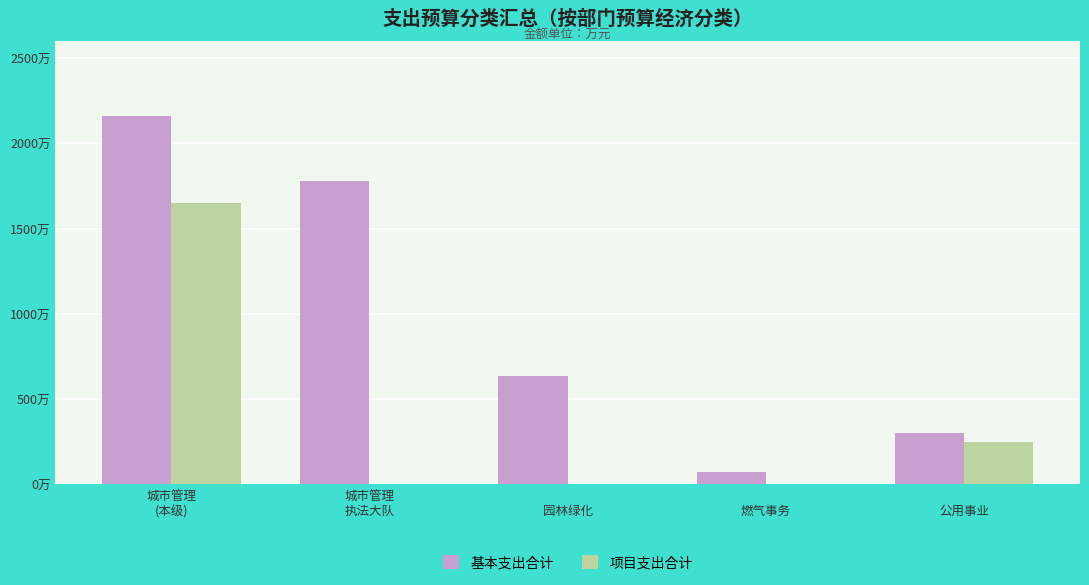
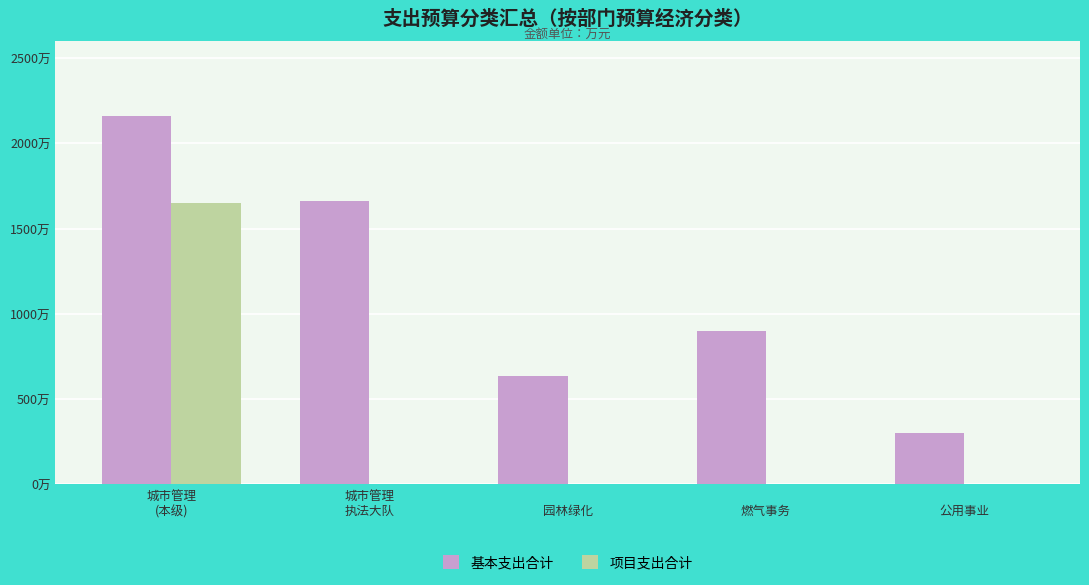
  {
    "基本支出合计": {
      "城市管理 (本级)": "2160万",
-     "城市管理 执法大队": "1780万",
+     "城市管理 执法大队": "1660万",
      "园林绿化": "640万",
-     "燃气事务": "70万",
+     "燃气事务": "900万",
      "公用事业": "300万"
    },
    "项目支出合计": {
      "城市管理 (本级)": "1650万",
      "城市管理 执法大队": "0万",
      "园林绿化": "0万",
      "燃气事务": "0万",
-     "公用事业": "250万"
+     "公用事业": "0万"
    }
  }
